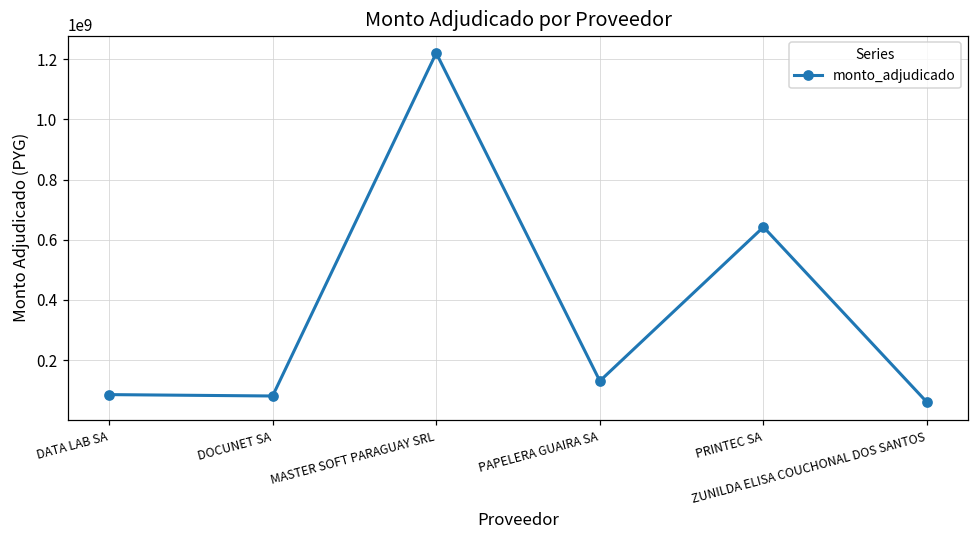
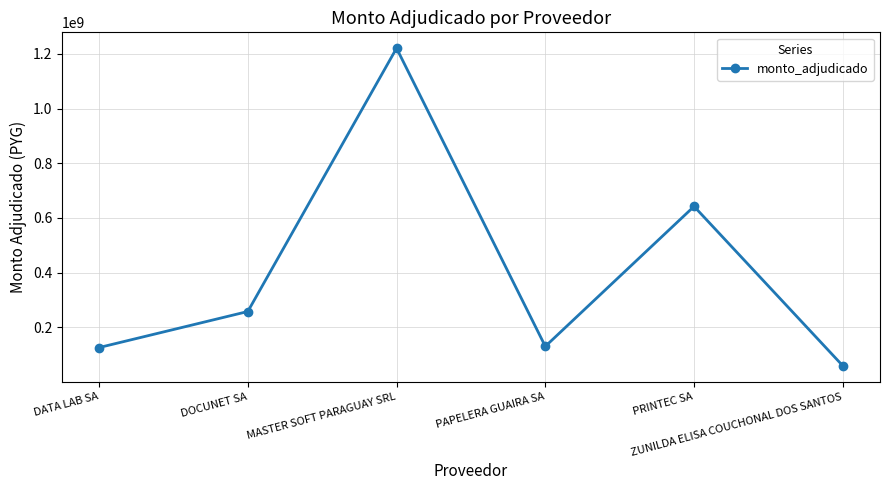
  {
-   "DATA LAB SA": 90000000,
-   "DOCUNET SA": 80000000,
+   "DATA LAB SA": 130000000,
+   "DOCUNET SA": 260000000,
    "MASTER SOFT PARAGUAY SRL": 1220000000,
    "PAPELERA GUAIRA SA": 130000000,
    "PRINTEC SA": 640000000,
    "ZUNILDA ELISA COUCHONAL DOS SANTOS": 60000000
  }
